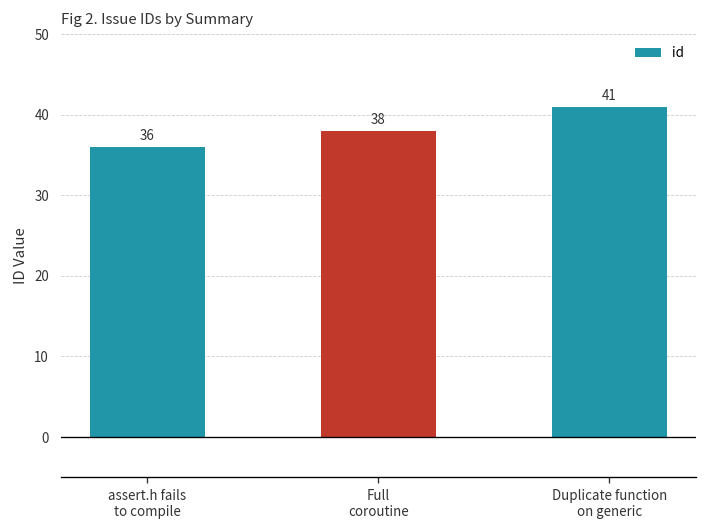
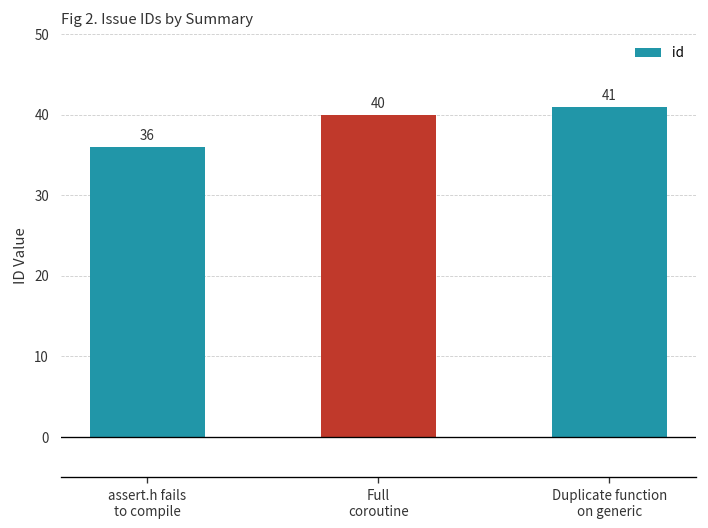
  {
    "assert.h fails to compile": 36,
-   "Full coroutine": 38,
+   "Full coroutine": 40,
    "Duplicate function on generic": 41
  }
